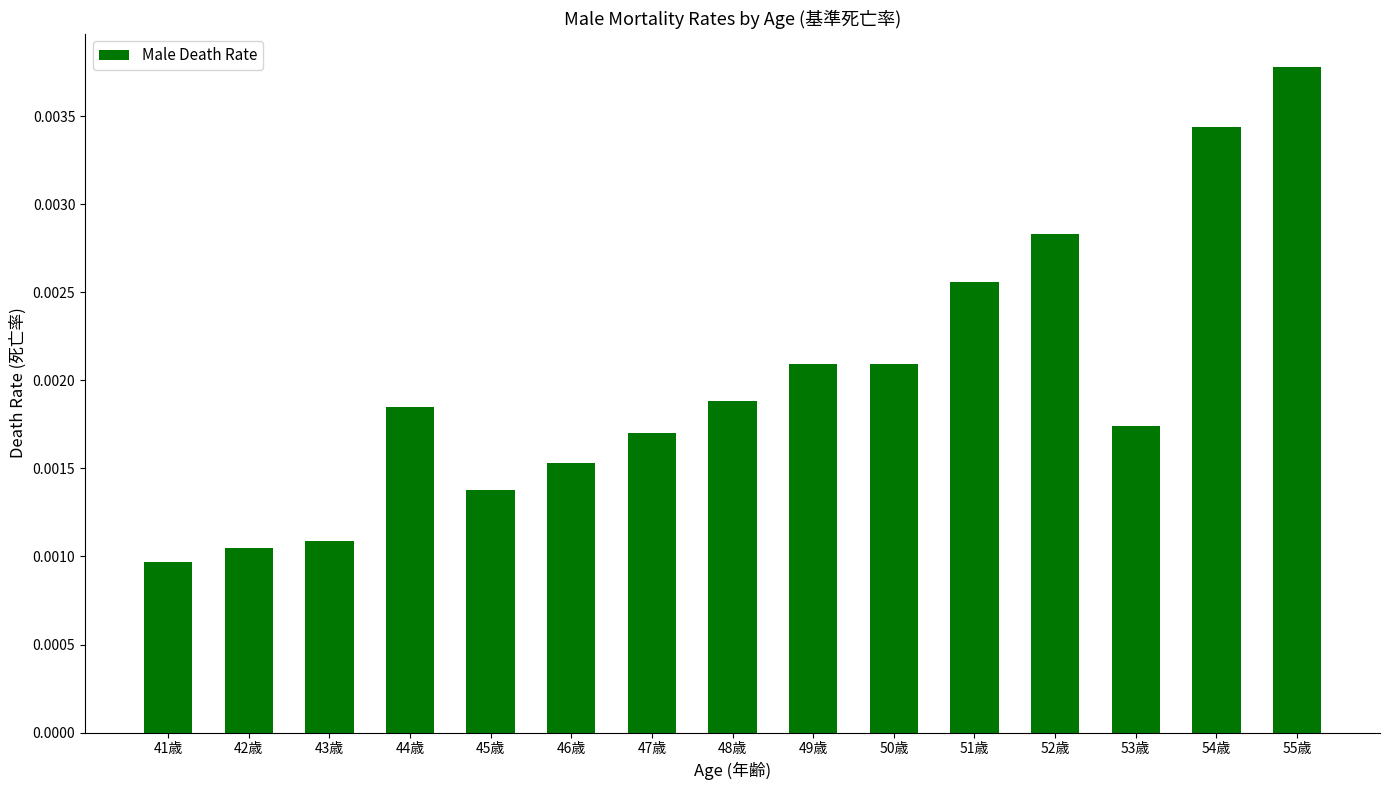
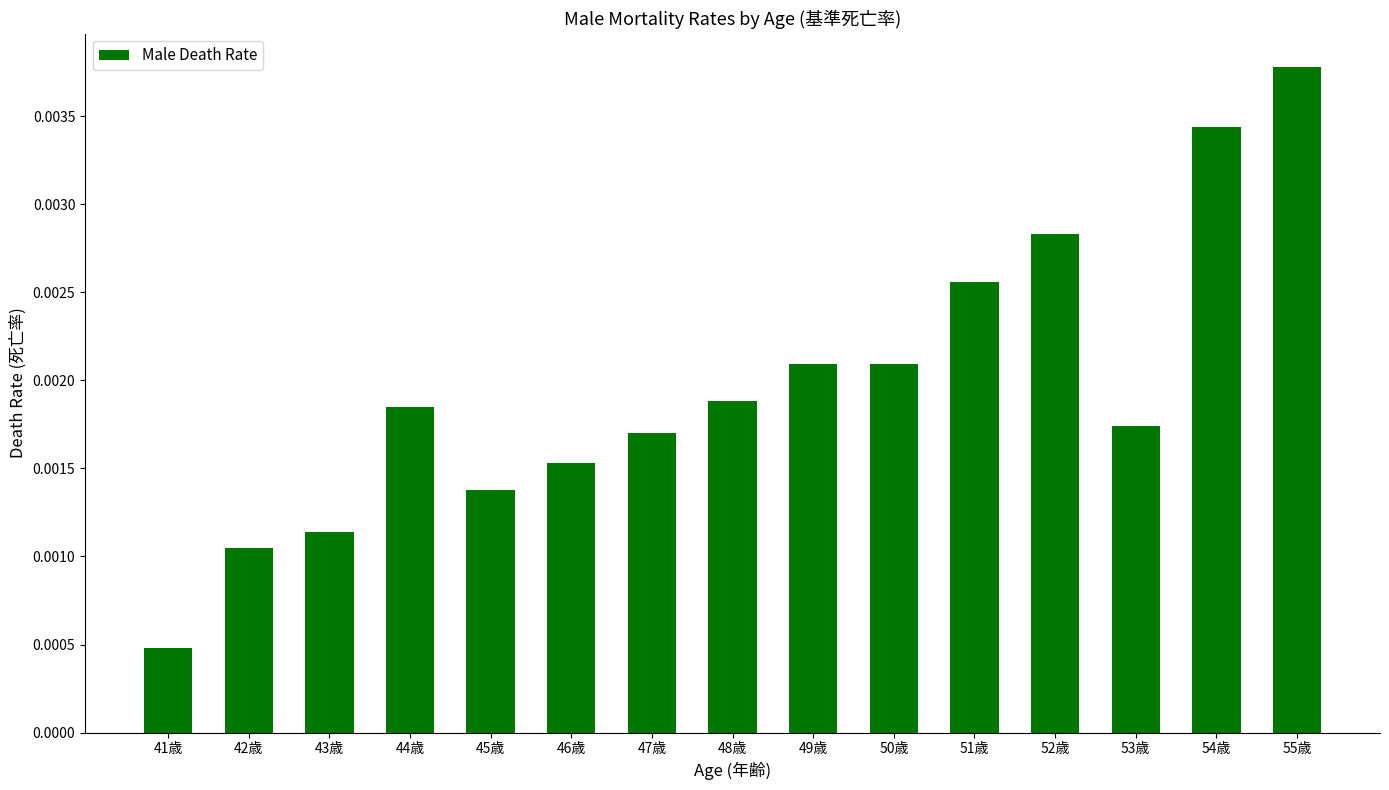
  {
-   "41歳": 0.00097,
+   "41歳": 0.00048,
    "42歳": 0.00105,
-   "43歳": 0.00109,
+   "43歳": 0.00114,
    "44歳": 0.00185,
    "45歳": 0.00138,
    "46歳": 0.00153,
    "47歳": 0.00170,
    "48歳": 0.00188,
    "49歳": 0.00209,
    "50歳": 0.00209,
    "51歳": 0.00256,
    "52歳": 0.00283,
    "53歳": 0.00174,
    "54歳": 0.00344,
    "55歳": 0.00378
  }
